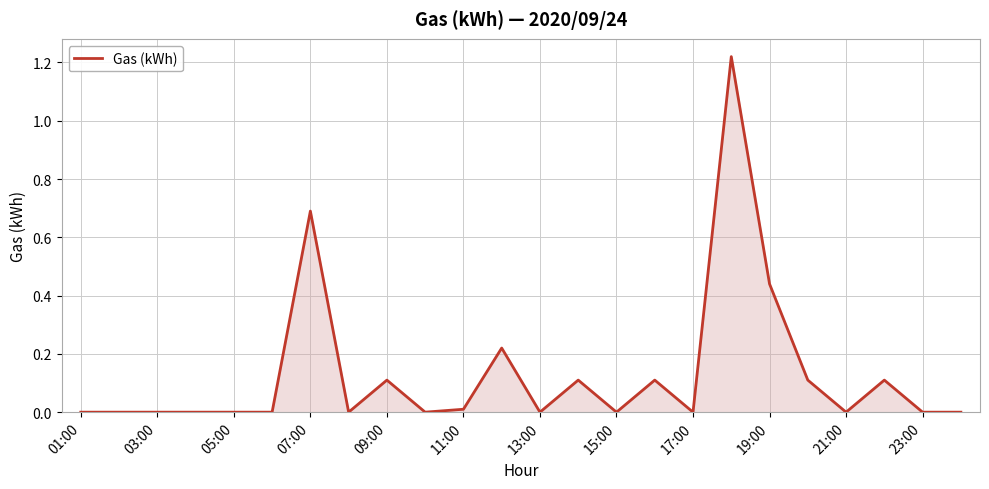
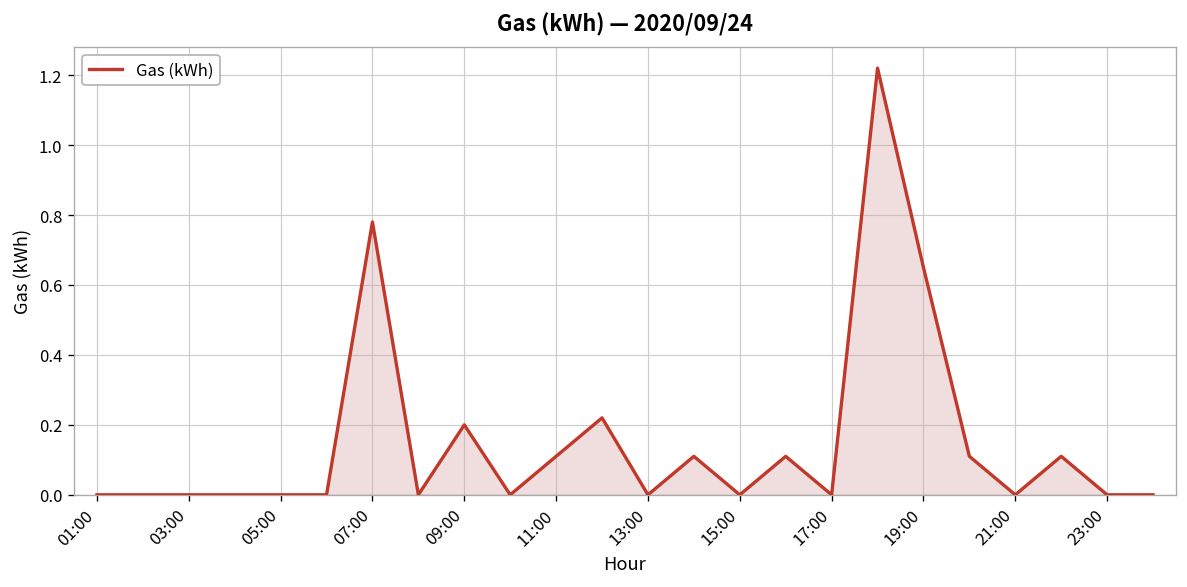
  {
    "01:00": 0.00,
    "03:00": 0.00,
    "05:00": 0.00,
-   "07:00": 0.69,
-   "09:00": 0.11,
-   "11:00": 0.01,
+   "07:00": 0.78,
+   "09:00": 0.20,
+   "11:00": 0.11,
    "13:00": 0.00,
    "15:00": 0.00,
    "17:00": 0.00,
-   "19:00": 0.44,
+   "19:00": 0.65,
    "21:00": 0.00,
    "23:00": 0.00
  }
